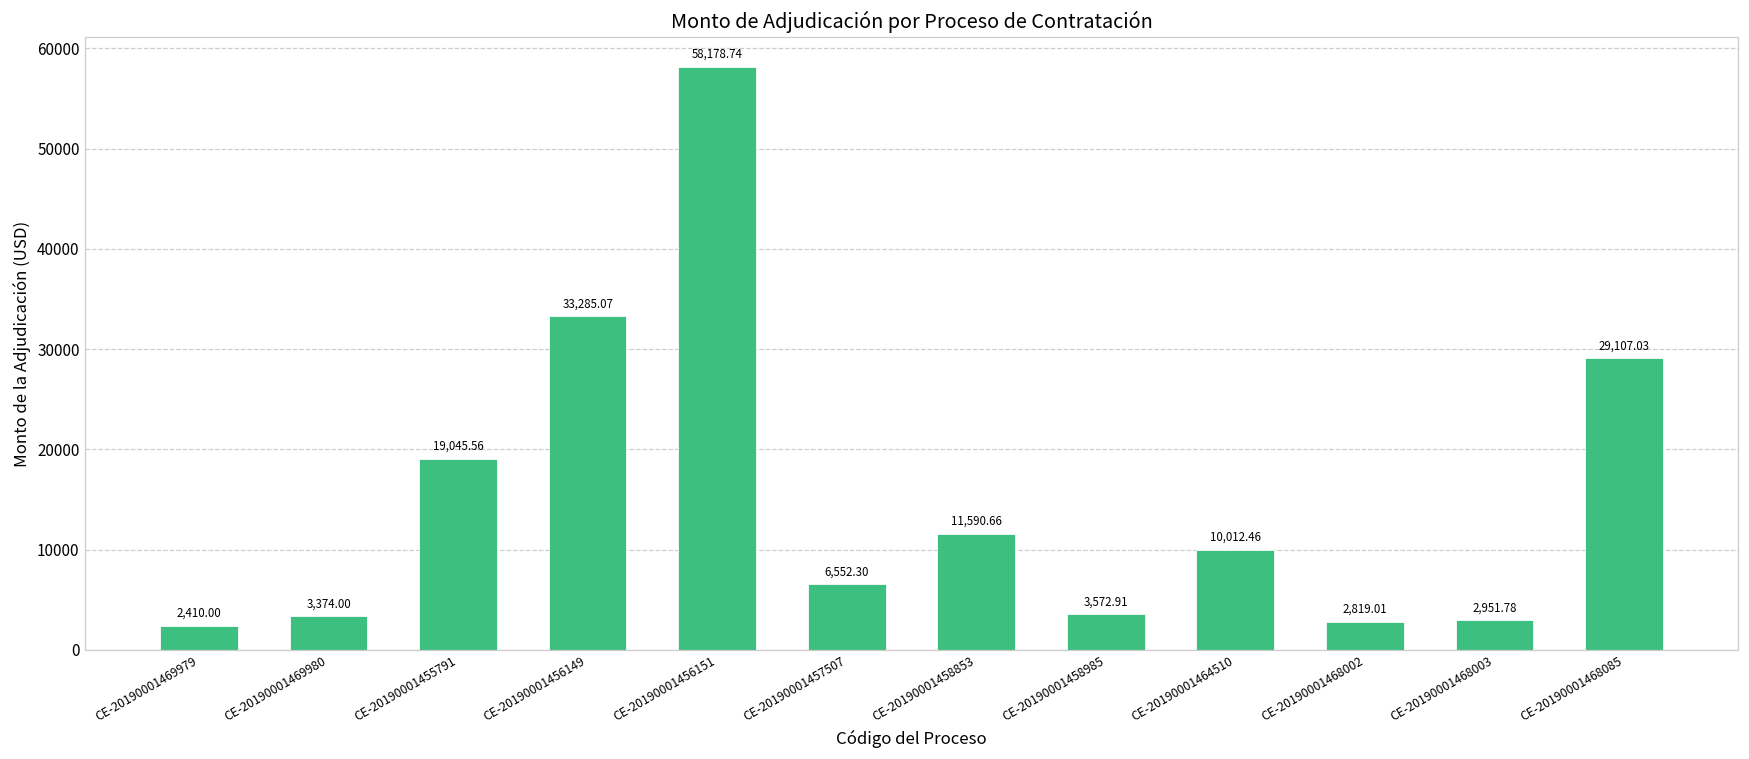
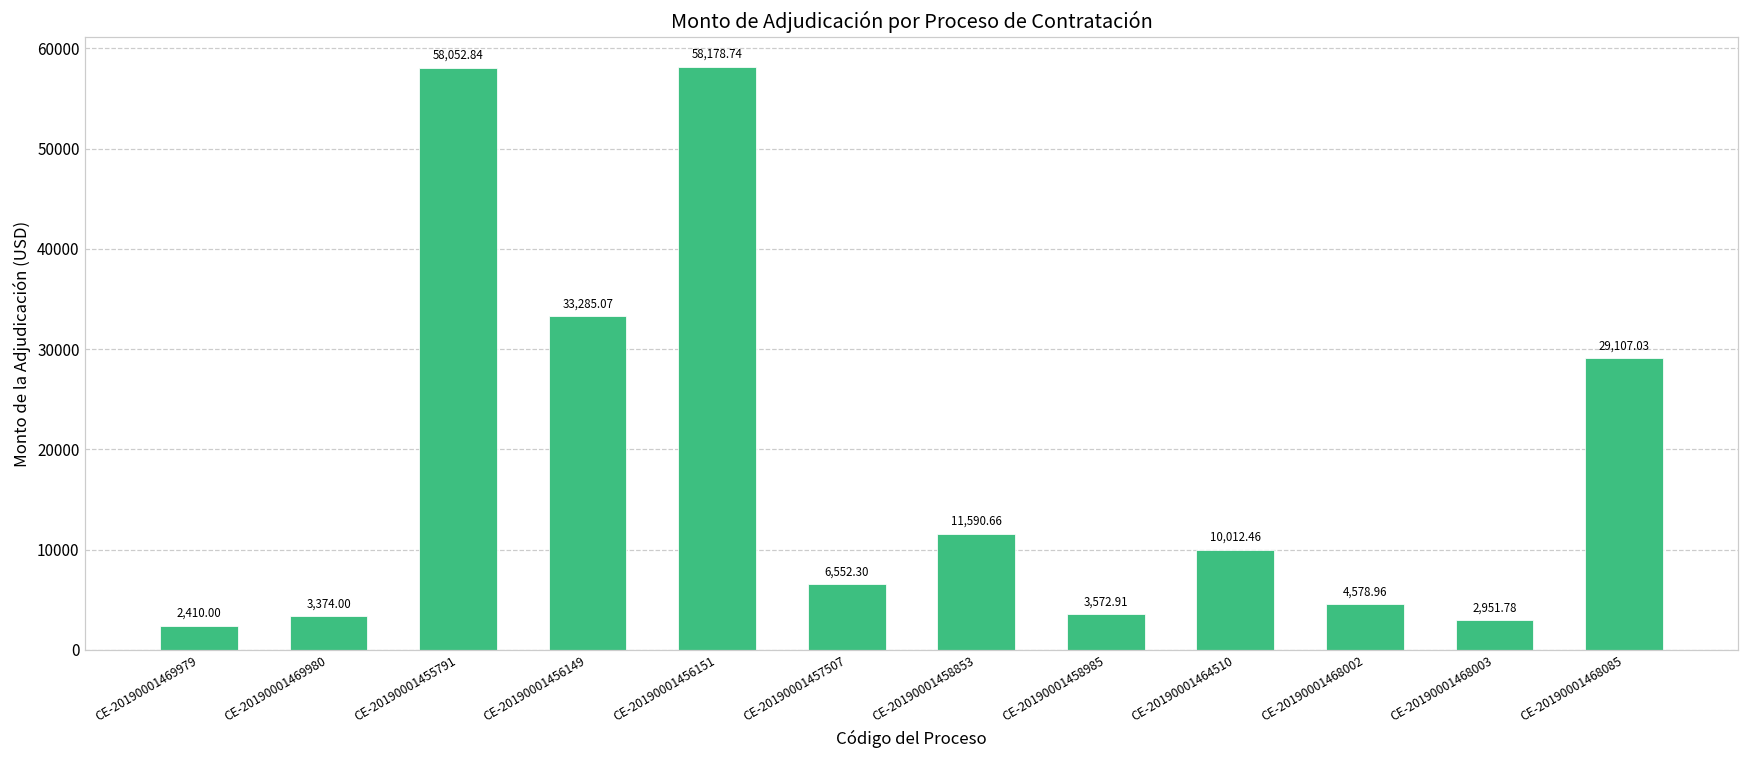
  {
    "CE-20190001469979": "2,410.00",
    "CE-20190001469980": "3,374.00",
-   "CE-20190001455791": "19,045.56",
+   "CE-20190001455791": "58,052.84",
    "CE-20190001456149": "33,285.07",
    "CE-20190001456151": "58,178.74",
    "CE-20190001457507": "6,552.30",
    "CE-20190001458853": "11,590.66",
    "CE-20190001458985": "3,572.91",
    "CE-20190001464510": "10,012.46",
-   "CE-20190001468002": "2,819.01",
+   "CE-20190001468002": "4,578.96",
    "CE-20190001468003": "2,951.78",
    "CE-20190001468085": "29,107.03"
  }
